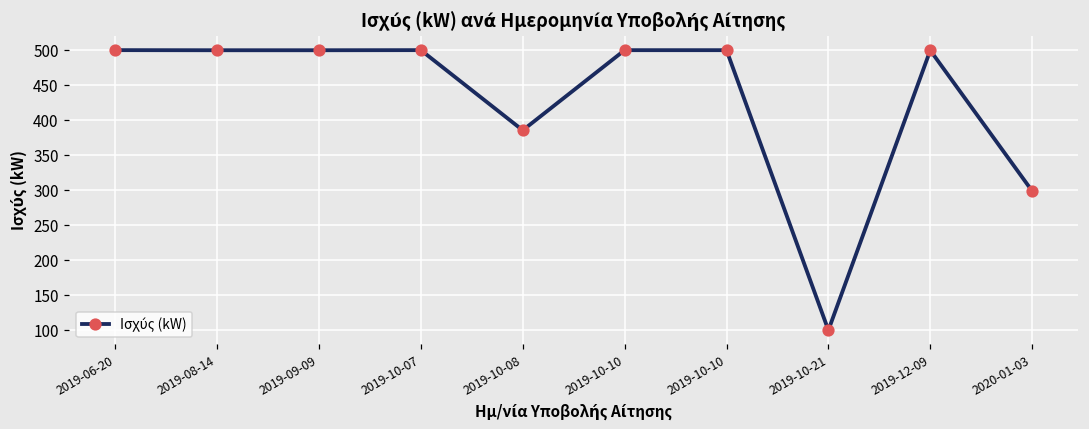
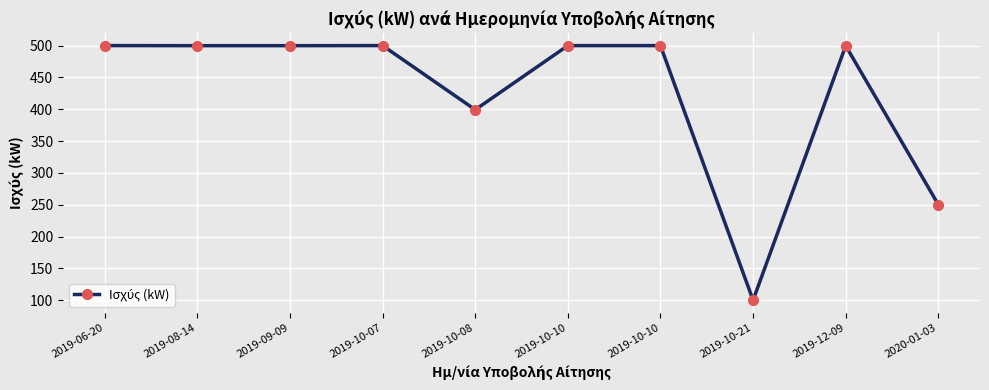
  {
    "2019-06-20": 500,
    "2019-08-14": 500,
    "2019-09-09": 500,
    "2019-10-07": 500,
-   "2019-10-08": 390,
+   "2019-10-08": 400,
    "2019-10-21": 100,
    "2019-12-09": 500,
-   "2020-01-03": 300
+   "2020-01-03": 250
  }
